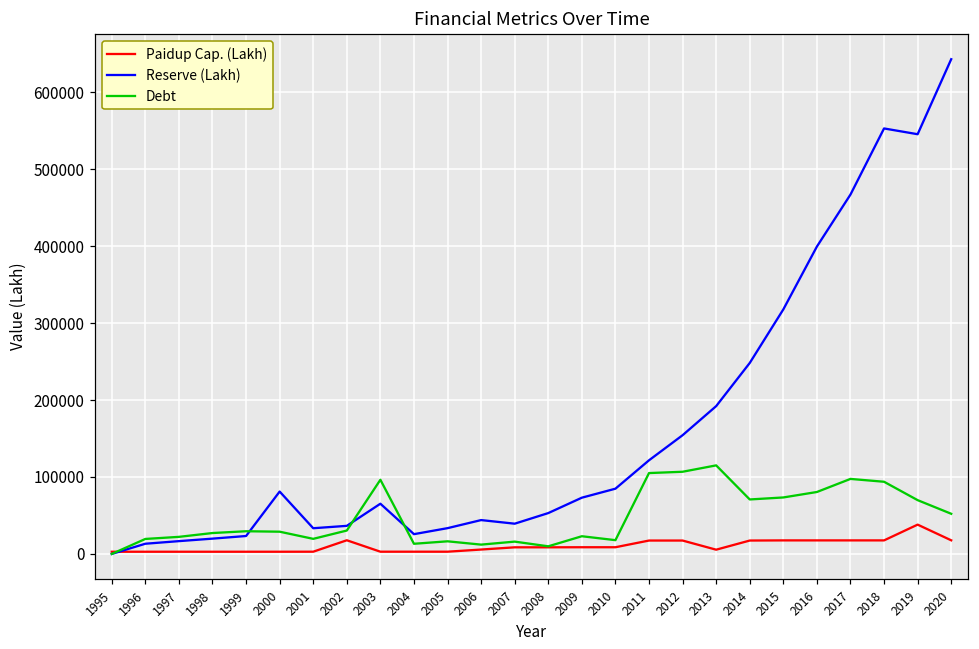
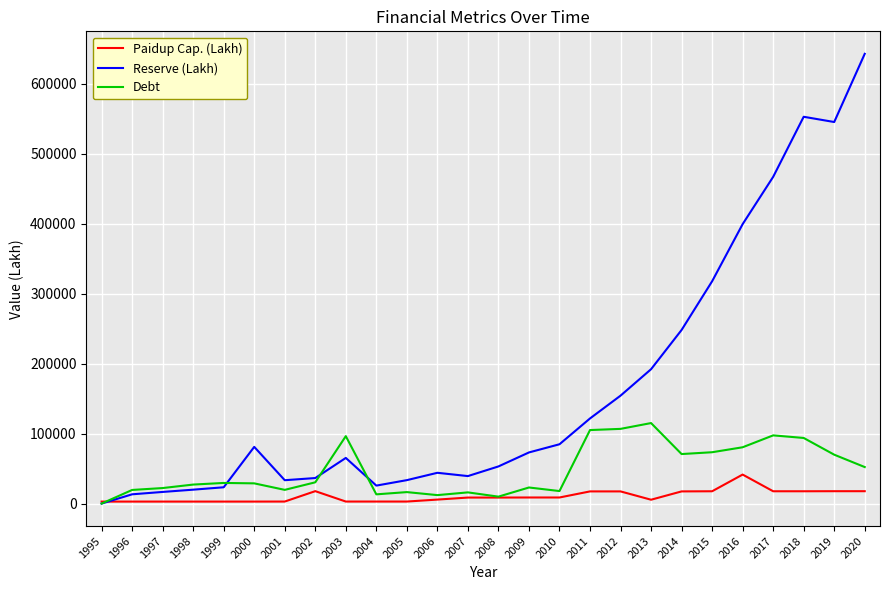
  {
    "Paidup Cap. (Lakh)": {
      "1996": 0,
      "1997": 0,
      "1998": 0,
      "1999": 0,
      "2000": 0,
      "2001": 0,
      "2002": 20000,
      "2003": 0,
      "2004": 0,
      "2005": 0,
      "2006": 10000,
      "2007": 10000,
      "2009": 10000,
      "2010": 10000,
      "2011": 20000,
      "2012": 20000,
      "2013": 10000,
      "2014": 20000,
      "2015": 20000,
-     "2016": 20000,
+     "2016": 40000,
      "2017": 20000,
      "2018": 20000,
-     "2019": 40000,
+     "2019": 20000,
      "2020": 20000
    },
    "Reserve (Lakh)": {
      "1996": 10000,
      "1997": 20000,
      "1998": 20000,
      "1999": 20000,
      "2000": 80000,
      "2001": 30000,
      "2002": 40000,
      "2003": 70000,
      "2004": 30000,
      "2005": 30000,
      "2006": 40000,
      "2007": 40000,
      "2008": 50000,
      "2009": 70000,
      "2010": 80000,
      "2011": 120000,
      "2012": 150000,
      "2013": 190000,
      "2014": 250000,
      "2015": 320000,
      "2016": 400000,
      "2017": 470000,
      "2018": 550000,
      "2019": 550000,
      "2020": 640000
    },
    "Debt": {
      "1996": 20000,
      "1997": 20000,
      "1998": 30000,
      "1999": 30000,
      "2000": 30000,
      "2001": 20000,
      "2002": 30000,
      "2003": 100000,
      "2004": 10000,
      "2005": 20000,
      "2006": 10000,
      "2007": 20000,
      "2009": 20000,
      "2010": 20000,
      "2011": 110000,
      "2012": 110000,
      "2013": 120000,
      "2014": 70000,
      "2015": 70000,
      "2016": 80000,
      "2017": 100000,
      "2018": 90000,
      "2019": 70000,
      "2020": 50000
    }
  }
